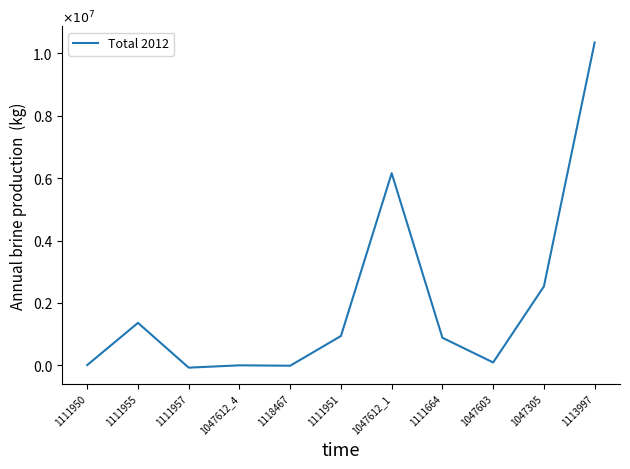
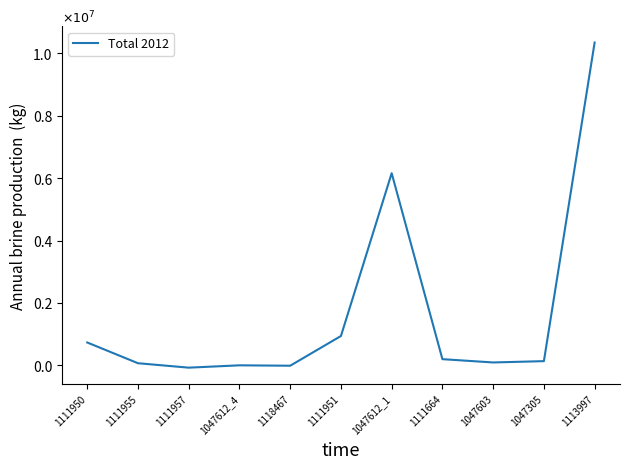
  {
-   "1111950": 0.00,
-   "1111955": 0.14,
+   "1111950": 0.07,
+   "1111955": 0.01,
    "1111957": -0.01,
    "1047612_4": 0.00,
    "1118467": 0.00,
    "1111951": 0.09,
    "1047612_1": 0.62,
-   "1111664": 0.09,
+   "1111664": 0.02,
    "1047603": 0.01,
-   "1047305": 0.25,
+   "1047305": 0.01,
    "1113997": 1.03
  }
